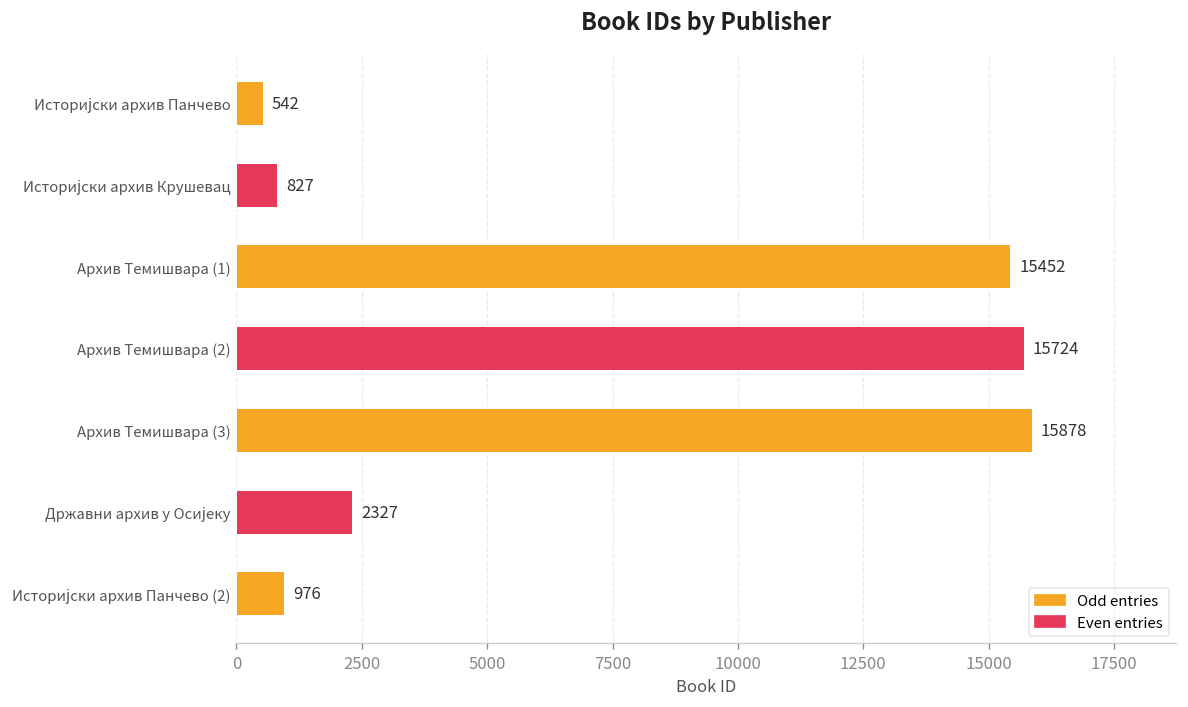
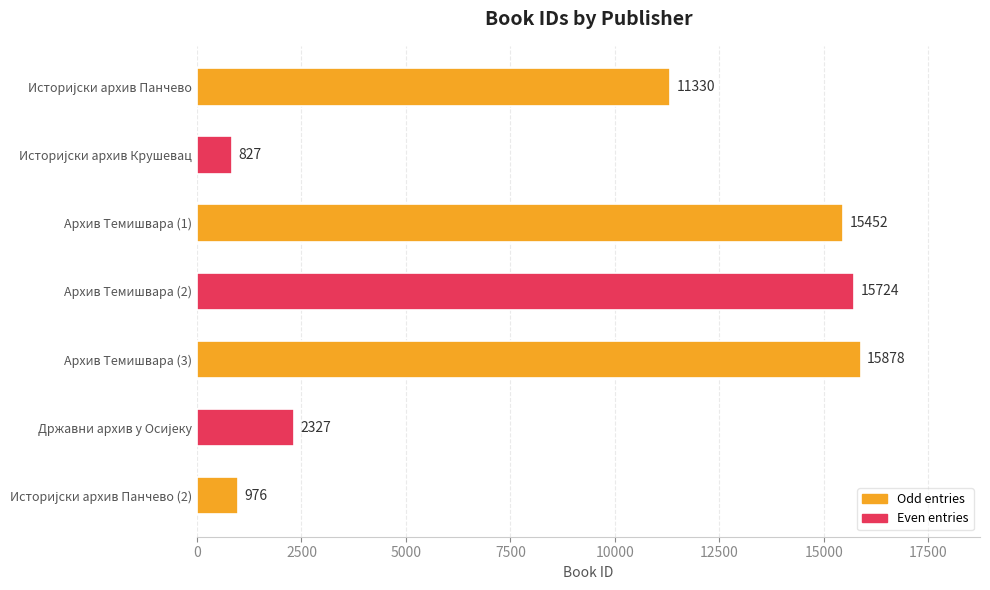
  {
-   "Историјски архив Панчево": 542,
+   "Историјски архив Панчево": 11330,
    "Историјски архив Крушевац": 827,
    "Архив Темишвара (1)": 15452,
    "Архив Темишвара (2)": 15724,
    "Архив Темишвара (3)": 15878,
    "Државни архив у Осијеку": 2327,
    "Историјски архив Панчево (2)": 976
  }
